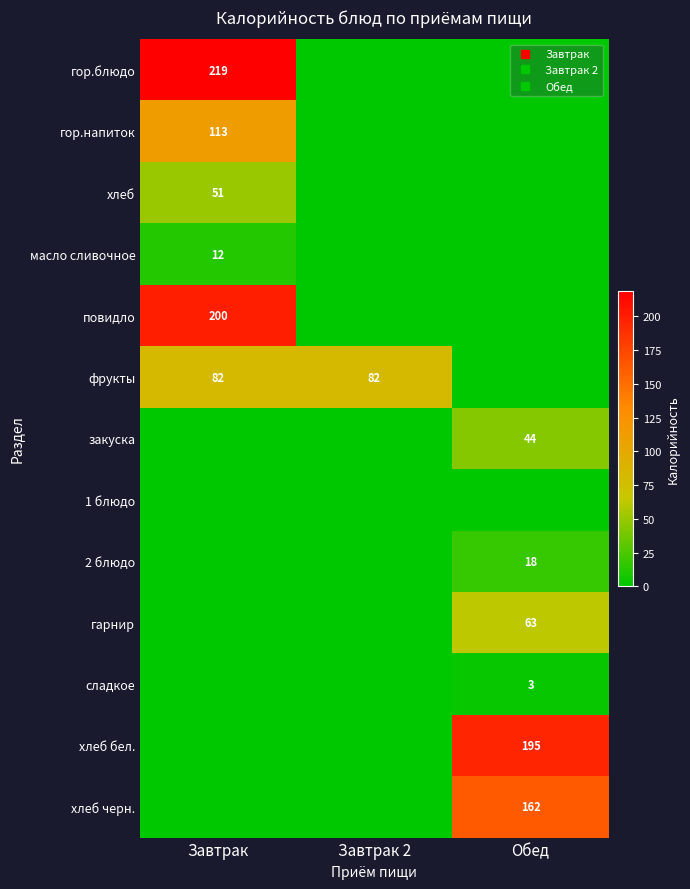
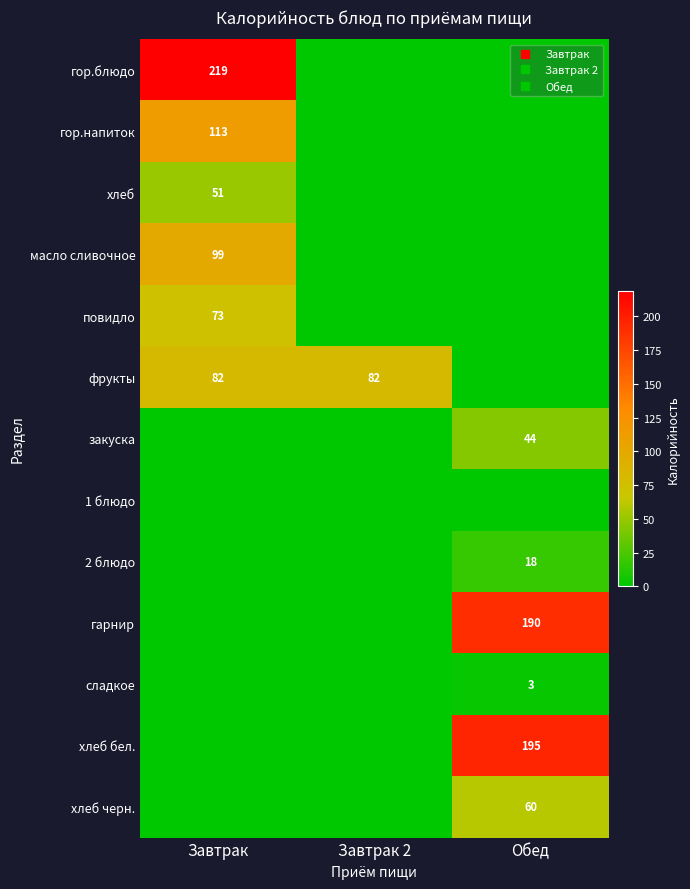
  {
    "гор.блюдо": {
      "Завтрак": 219
    },
    "гор.напиток": {
      "Завтрак": 113
    },
    "хлеб": {
      "Завтрак": 51
    },
    "масло сливочное": {
-     "Завтрак": 12
+     "Завтрак": 99
    },
    "повидло": {
-     "Завтрак": 200
+     "Завтрак": 73
    },
    "фрукты": {
      "Завтрак": 82,
      "Завтрак 2": 82
    },
    "закуска": {
      "Обед": 44
    },
    "2 блюдо": {
      "Обед": 18
    },
    "гарнир": {
-     "Обед": 63
+     "Обед": 190
    },
    "сладкое": {
      "Обед": 3
    },
    "хлеб бел.": {
      "Обед": 195
    },
    "хлеб черн.": {
-     "Обед": 162
+     "Обед": 60
    }
  }
